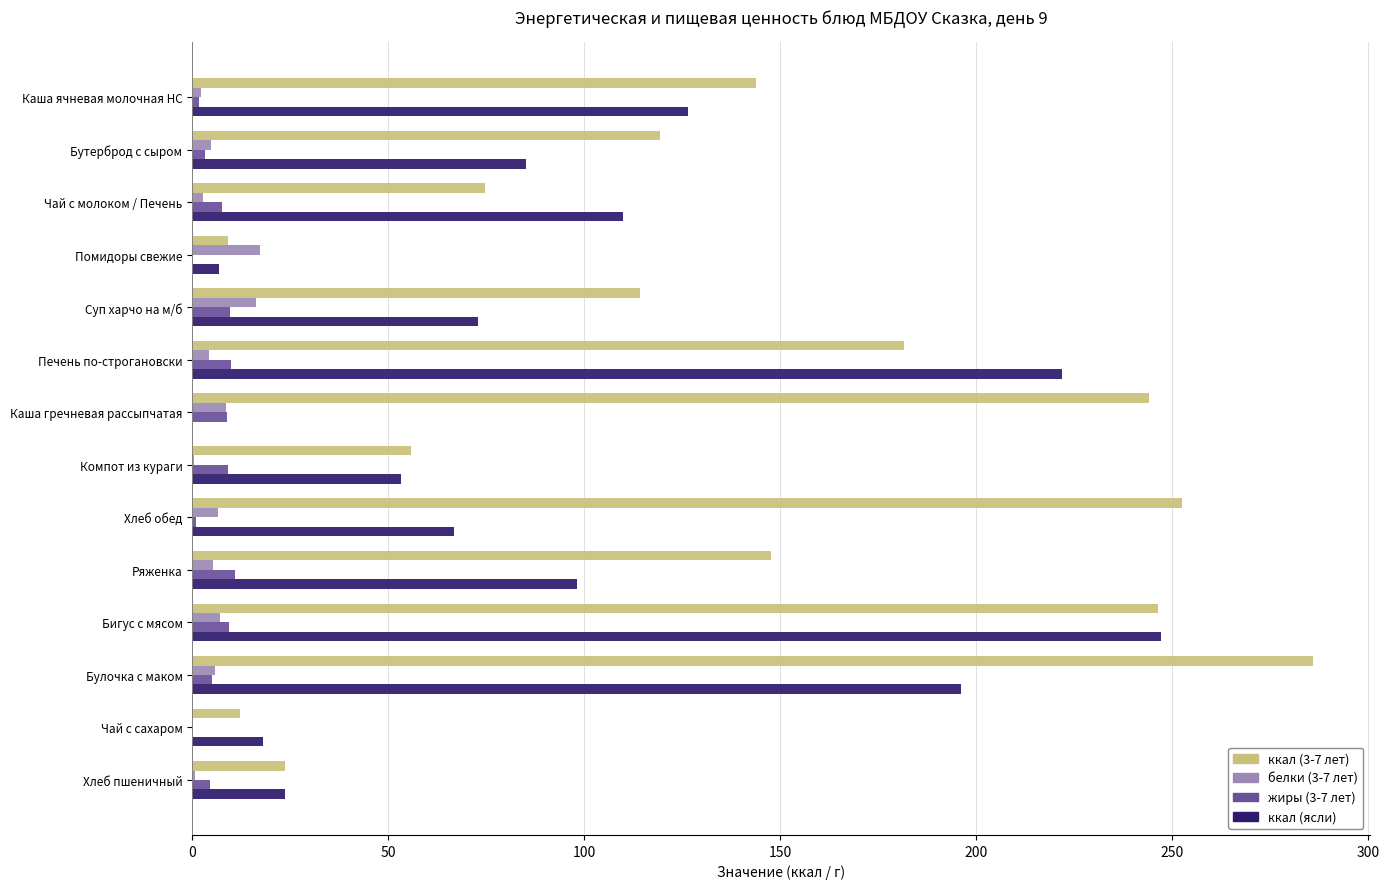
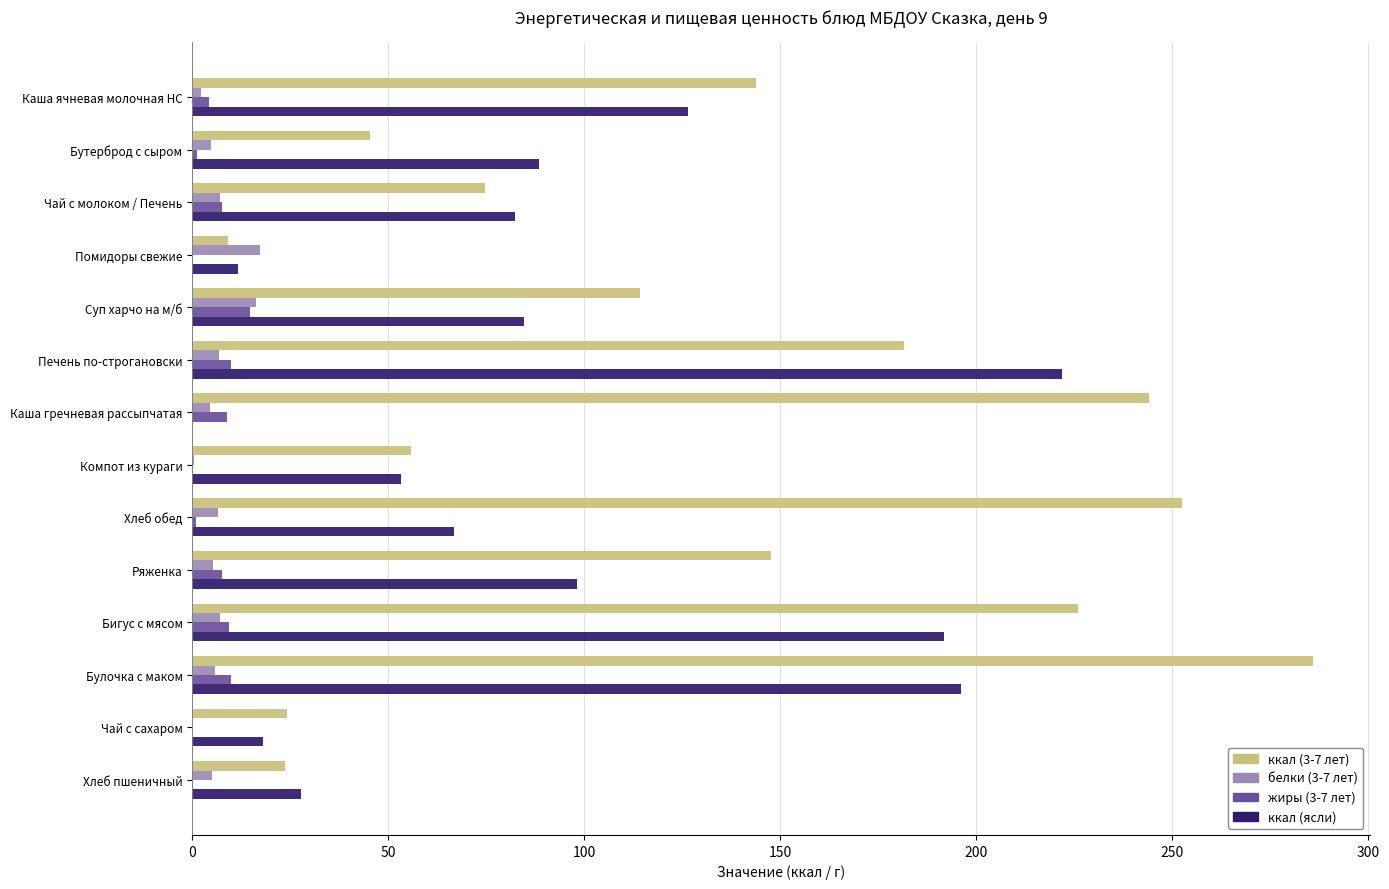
  {
    "ккал (3-7 лет)": {
      "Каша ячневая молочная НС": 144,
-     "Бутерброд с сыром": 119,
+     "Бутерброд с сыром": 45,
      "Чай с молоком / Печень": 75,
      "Помидоры свежие": 9,
      "Суп харчо на м/б": 114,
      "Печень по-строгановски": 182,
      "Каша гречневая рассыпчатая": 244,
      "Компот из кураги": 56,
      "Хлеб обед": 252,
      "Ряженка": 148,
-     "Бигус с мясом": 246,
+     "Бигус с мясом": 226,
      "Булочка с маком": 286,
-     "Чай с сахаром": 12,
+     "Чай с сахаром": 24,
      "Хлеб пшеничный": 24
    },
    "белки (3-7 лет)": {
      "Каша ячневая молочная НС": 2,
      "Бутерброд с сыром": 5,
-     "Чай с молоком / Печень": 3,
+     "Чай с молоком / Печень": 7,
      "Помидоры свежие": 17,
      "Суп харчо на м/б": 16,
-     "Печень по-строгановски": 4,
-     "Каша гречневая рассыпчатая": 9,
+     "Печень по-строгановски": 7,
+     "Каша гречневая рассыпчатая": 5,
      "Хлеб обед": 6,
      "Ряженка": 5,
      "Бигус с мясом": 7,
      "Булочка с маком": 6,
-     "Хлеб пшеничный": 1
+     "Хлеб пшеничный": 5
    },
    "жиры (3-7 лет)": {
-     "Каша ячневая молочная НС": 2,
-     "Бутерброд с сыром": 3,
+     "Каша ячневая молочная НС": 4,
+     "Бутерброд с сыром": 1,
      "Чай с молоком / Печень": 8,
-     "Суп харчо на м/б": 10,
+     "Суп харчо на м/б": 15,
      "Печень по-строгановски": 10,
      "Каша гречневая рассыпчатая": 9,
-     "Компот из кураги": 9,
+     "Компот из кураги": 0,
      "Хлеб обед": 1,
-     "Ряженка": 11,
+     "Ряженка": 8,
      "Бигус с мясом": 9,
-     "Булочка с маком": 5,
-     "Хлеб пшеничный": 5
+     "Булочка с маком": 10,
+     "Хлеб пшеничный": 0
    },
    "ккал (ясли)": {
      "Каша ячневая молочная НС": 127,
-     "Бутерброд с сыром": 85,
-     "Чай с молоком / Печень": 110,
-     "Помидоры свежие": 7,
-     "Суп харчо на м/б": 73,
+     "Бутерброд с сыром": 89,
+     "Чай с молоком / Печень": 82,
+     "Помидоры свежие": 12,
+     "Суп харчо на м/б": 85,
      "Печень по-строгановски": 222,
      "Каша гречневая рассыпчатая": 0,
      "Компот из кураги": 53,
      "Хлеб обед": 67,
      "Ряженка": 98,
-     "Бигус с мясом": 247,
+     "Бигус с мясом": 192,
      "Булочка с маком": 196,
      "Чай с сахаром": 18,
-     "Хлеб пшеничный": 24
+     "Хлеб пшеничный": 28
    }
  }
